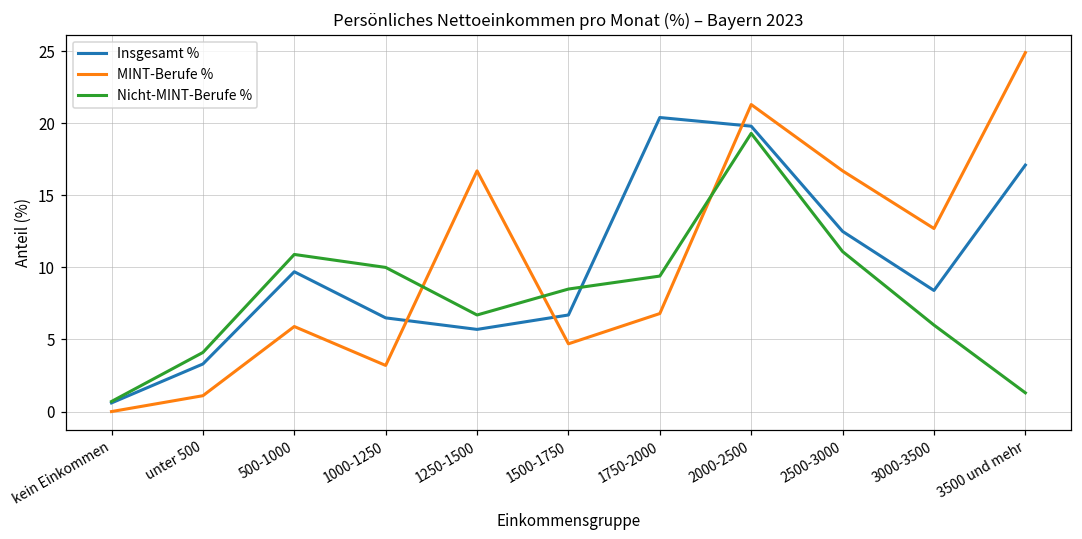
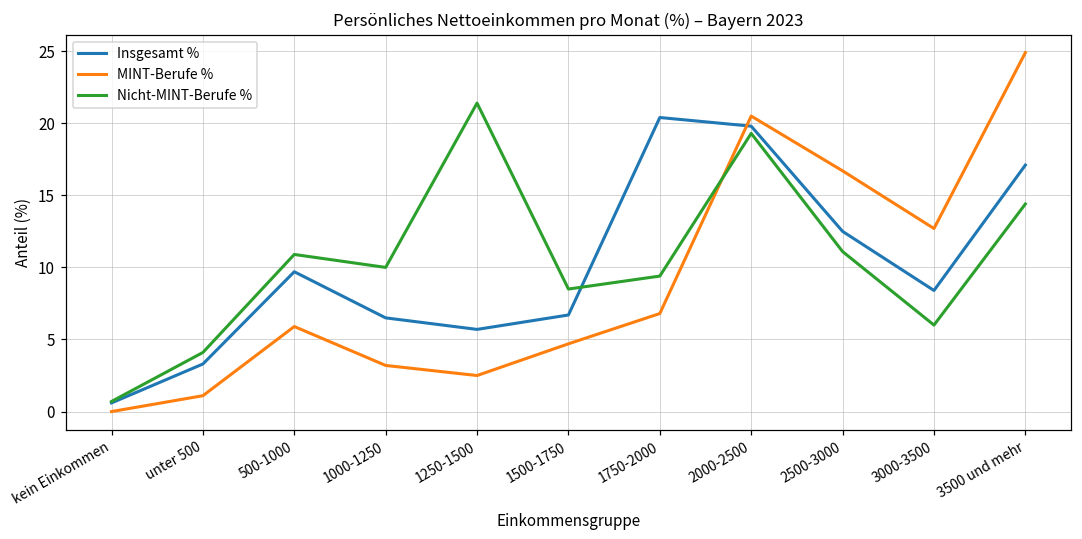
  {
    "Insgesamt %": {
      "unter 500": 3.3,
      "500-1000": 9.7,
      "1000-1250": 6.5,
      "1250-1500": 5.7,
      "1500-1750": 6.7,
      "1750-2000": 20.4,
      "2000-2500": 19.8,
      "2500-3000": 12.5,
      "3000-3500": 8.4,
      "3500 und mehr": 17.1
    },
    "MINT-Berufe %": {
      "kein Einkommen": 0.0,
      "unter 500": 1.1,
      "500-1000": 5.9,
      "1000-1250": 3.2,
-     "1250-1500": 16.7,
+     "1250-1500": 2.5,
      "1500-1750": 4.7,
      "1750-2000": 6.8,
-     "2000-2500": 21.3,
+     "2000-2500": 20.5,
      "2500-3000": 16.7,
      "3000-3500": 12.7,
      "3500 und mehr": 24.9
    },
    "Nicht-MINT-Berufe %": {
      "unter 500": 4.1,
      "500-1000": 10.9,
      "1000-1250": 10.0,
-     "1250-1500": 6.7,
+     "1250-1500": 21.4,
      "1500-1750": 8.5,
      "1750-2000": 9.4,
      "2000-2500": 19.3,
      "2500-3000": 11.1,
      "3000-3500": 6.0,
-     "3500 und mehr": 1.3
+     "3500 und mehr": 14.4
    }
  }
